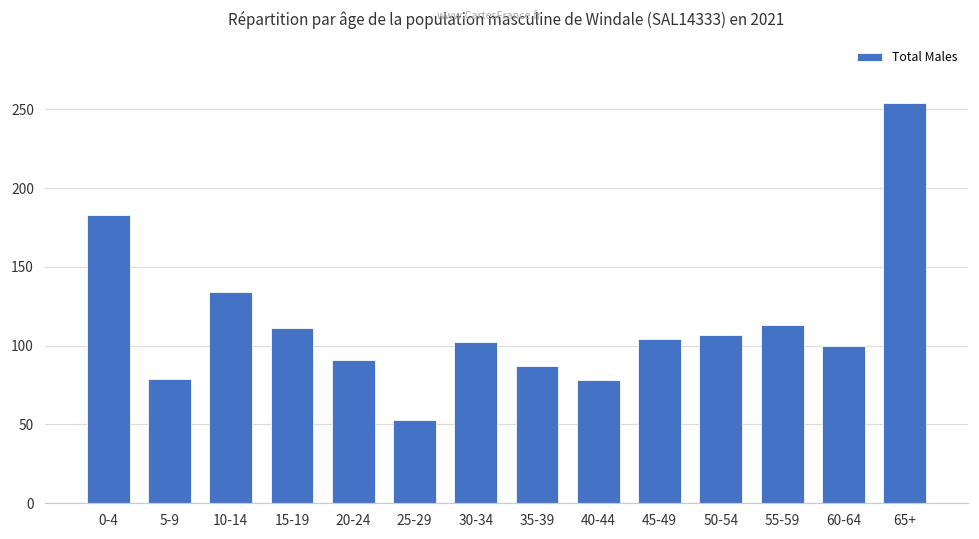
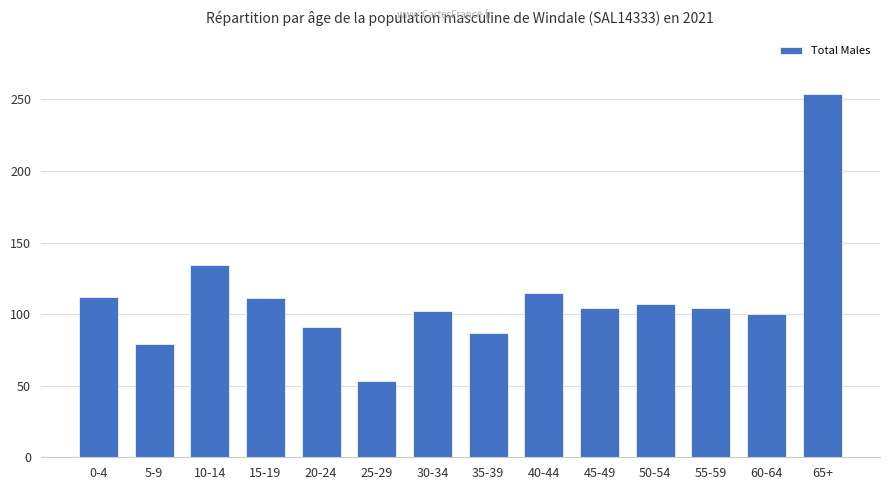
  {
-   "0-4": 183,
+   "0-4": 112,
    "5-9": 79,
    "10-14": 134,
    "15-19": 111,
    "20-24": 91,
    "25-29": 53,
    "30-34": 102,
    "35-39": 87,
-   "40-44": 78,
+   "40-44": 115,
    "45-49": 104,
    "50-54": 107,
-   "55-59": 113,
+   "55-59": 104,
    "60-64": 100,
    "65+": 254
  }
